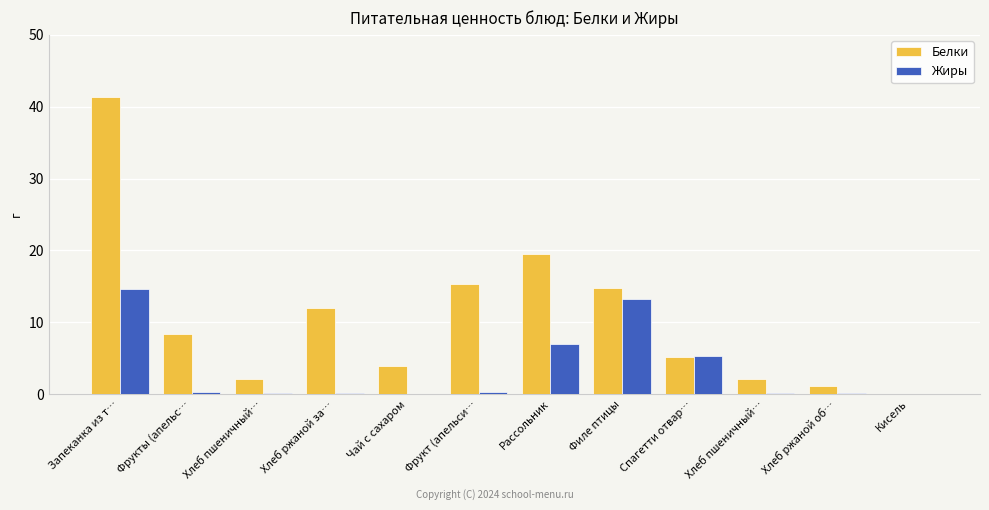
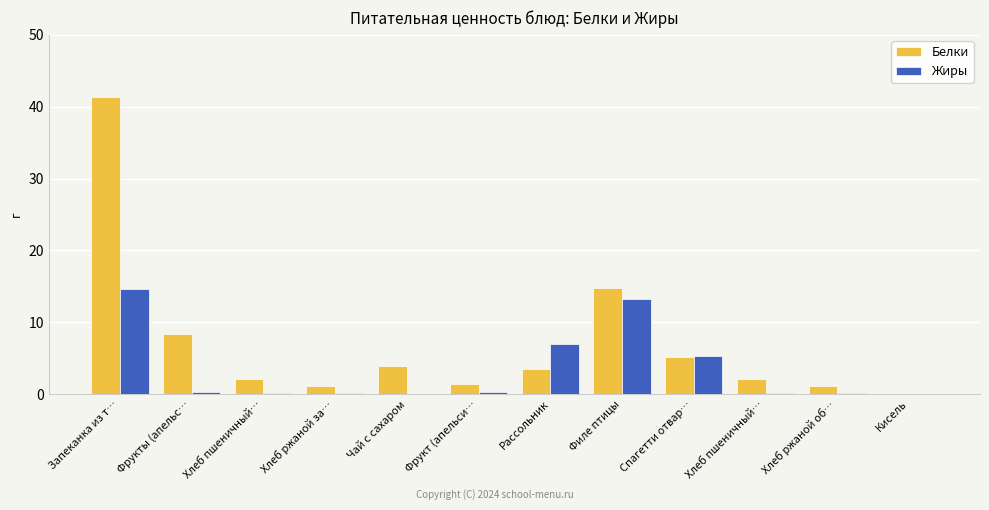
  {
    "Белки": {
      "Запеканка из т…": 41,
      "Фрукты (апельс…": 8,
-     "Хлеб ржаной за…": 12,
+     "Хлеб ржаной за…": 1,
      "Чай с сахаром": 4,
-     "Фрукт (апельси…": 15,
-     "Рассольник": 20,
+     "Фрукт (апельси…": 1,
+     "Рассольник": 4,
      "Филе птицы": 15,
      "Спагетти отвар…": 5,
      "Хлеб ржаной об…": 1,
      "Кисель": 0
    },
    "Жиры": {
      "Запеканка из т…": 15,
      "Чай с сахаром": 0,
      "Рассольник": 7,
      "Филе птицы": 13,
      "Спагетти отвар…": 5,
      "Кисель": 0
    }
  }
